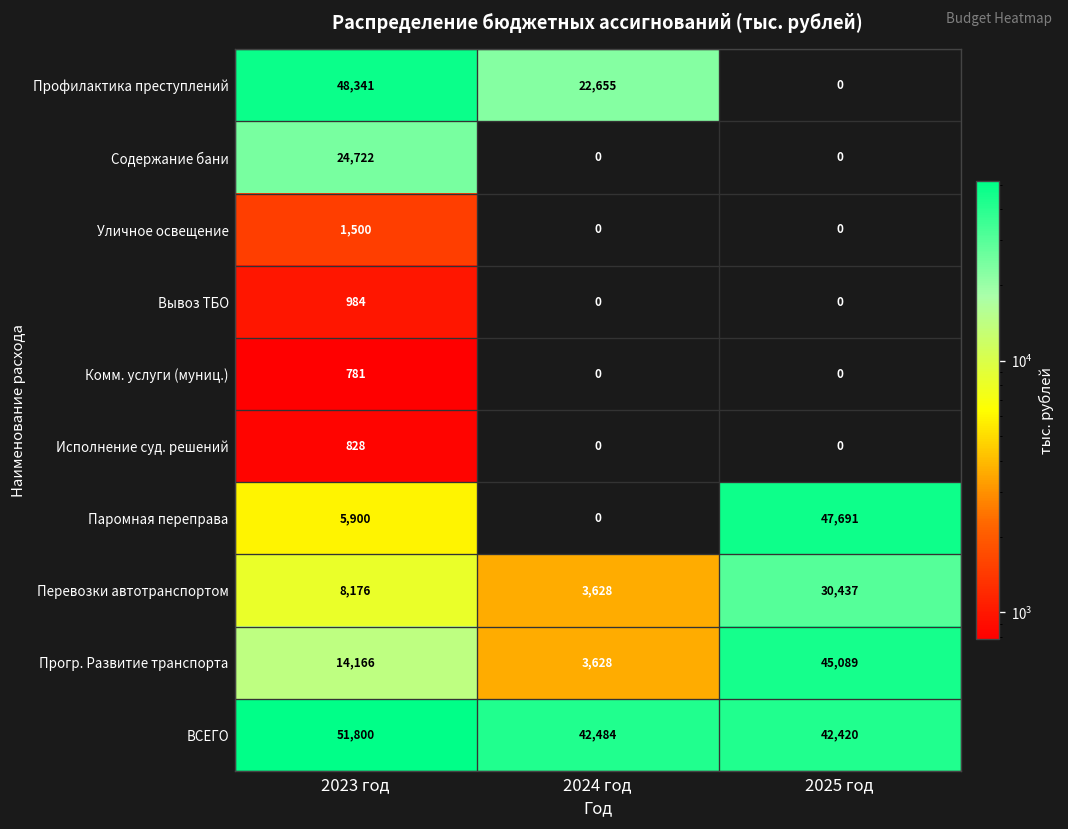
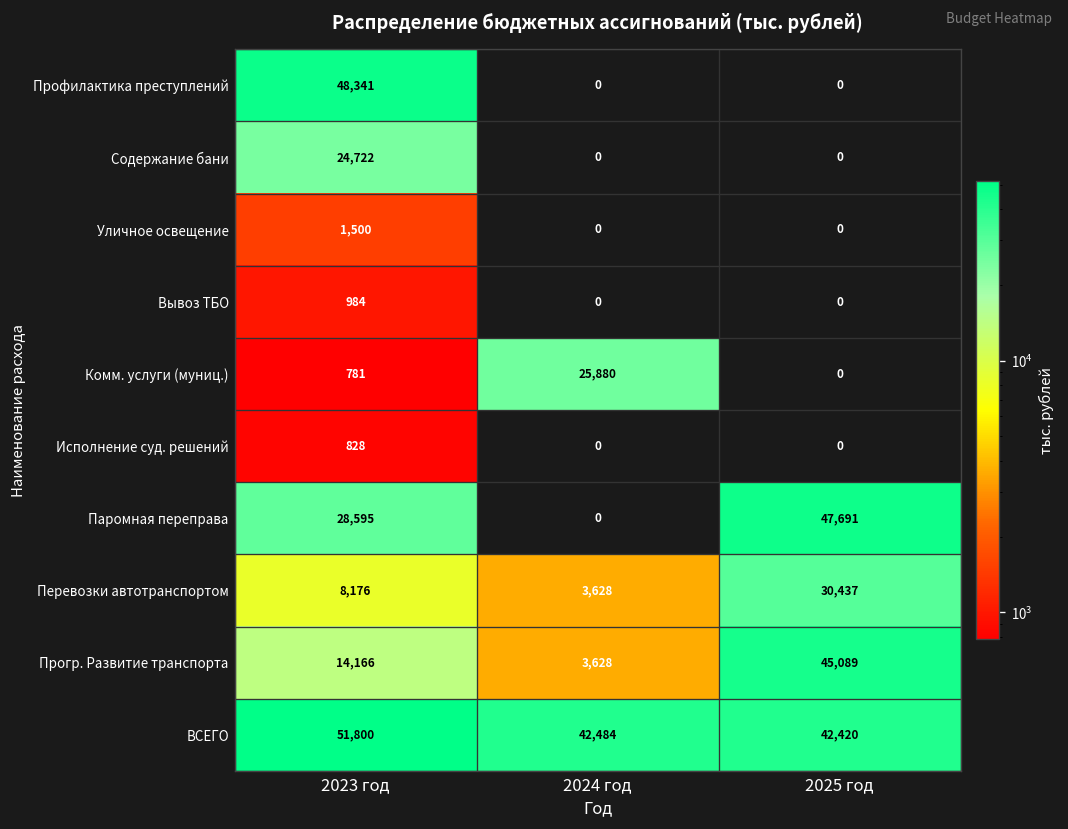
  {
    "Профилактика преступлений": {
      "2023 год": "48,341",
-     "2024 год": "22,655",
+     "2024 год": "0",
      "2025 год": "0"
    },
    "Содержание бани": {
      "2023 год": "24,722",
      "2024 год": "0",
      "2025 год": "0"
    },
    "Уличное освещение": {
      "2023 год": "1,500",
      "2024 год": "0",
      "2025 год": "0"
    },
    "Вывоз ТБО": {
      "2023 год": "984",
      "2024 год": "0",
      "2025 год": "0"
    },
    "Комм. услуги (муниц.)": {
      "2023 год": "781",
-     "2024 год": "0",
+     "2024 год": "25,880",
      "2025 год": "0"
    },
    "Исполнение суд. решений": {
      "2023 год": "828",
      "2024 год": "0",
      "2025 год": "0"
    },
    "Паромная переправа": {
-     "2023 год": "5,900",
+     "2023 год": "28,595",
      "2024 год": "0",
      "2025 год": "47,691"
    },
    "Перевозки автотранспортом": {
      "2023 год": "8,176",
      "2024 год": "3,628",
      "2025 год": "30,437"
    },
    "Прогр. Развитие транспорта": {
      "2023 год": "14,166",
      "2024 год": "3,628",
      "2025 год": "45,089"
    },
    "ВСЕГО": {
      "2023 год": "51,800",
      "2024 год": "42,484",
      "2025 год": "42,420"
    }
  }
